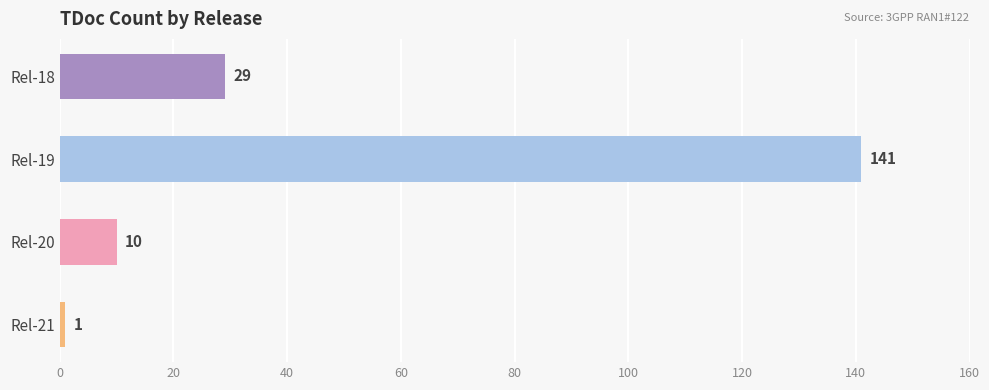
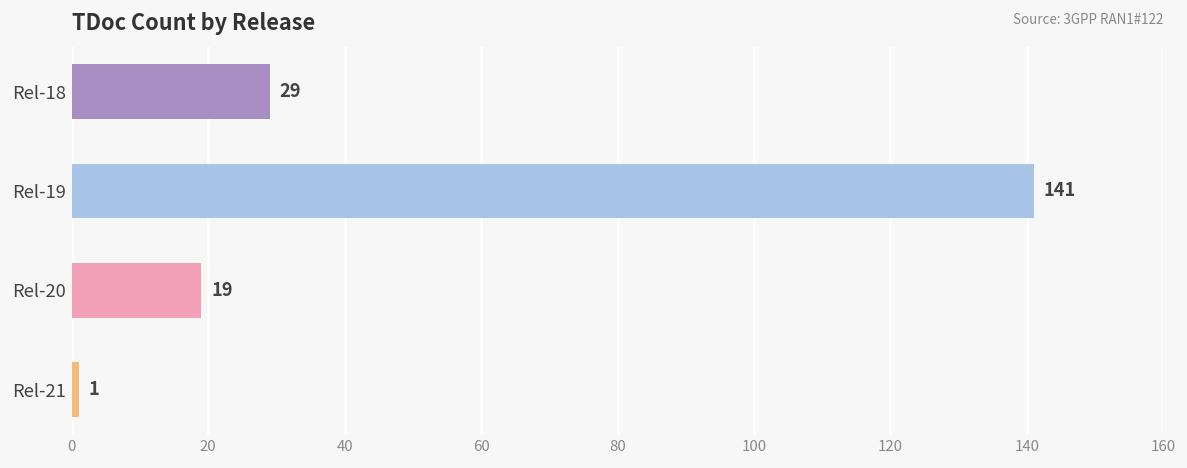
  {
    "Rel-18": 29,
    "Rel-19": 141,
-   "Rel-20": 10,
+   "Rel-20": 19,
    "Rel-21": 1
  }
